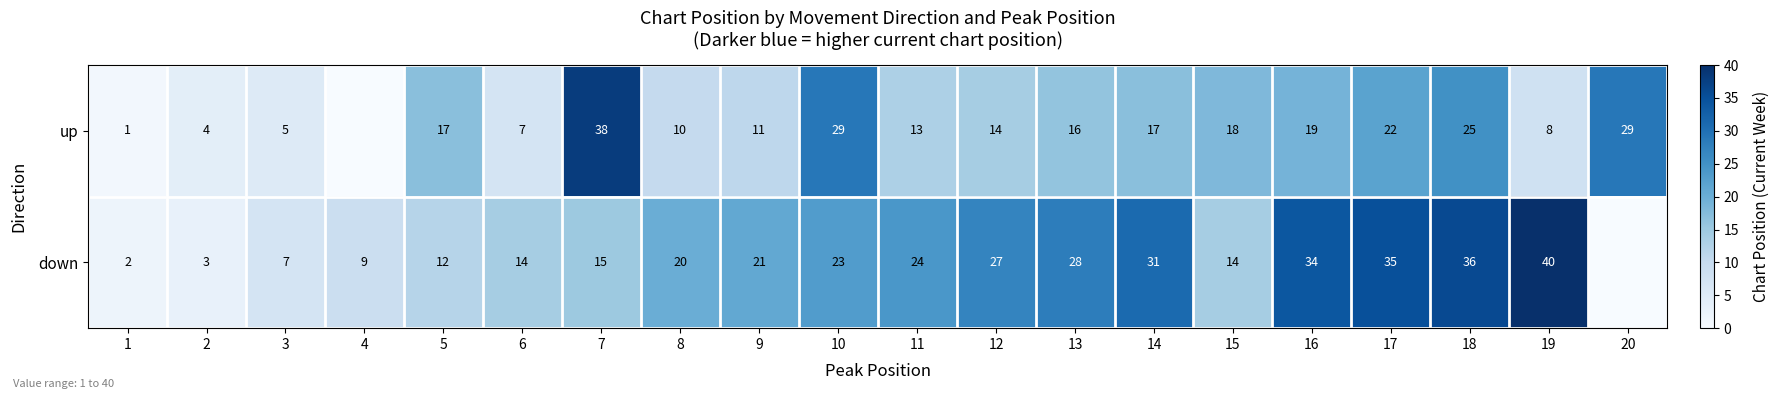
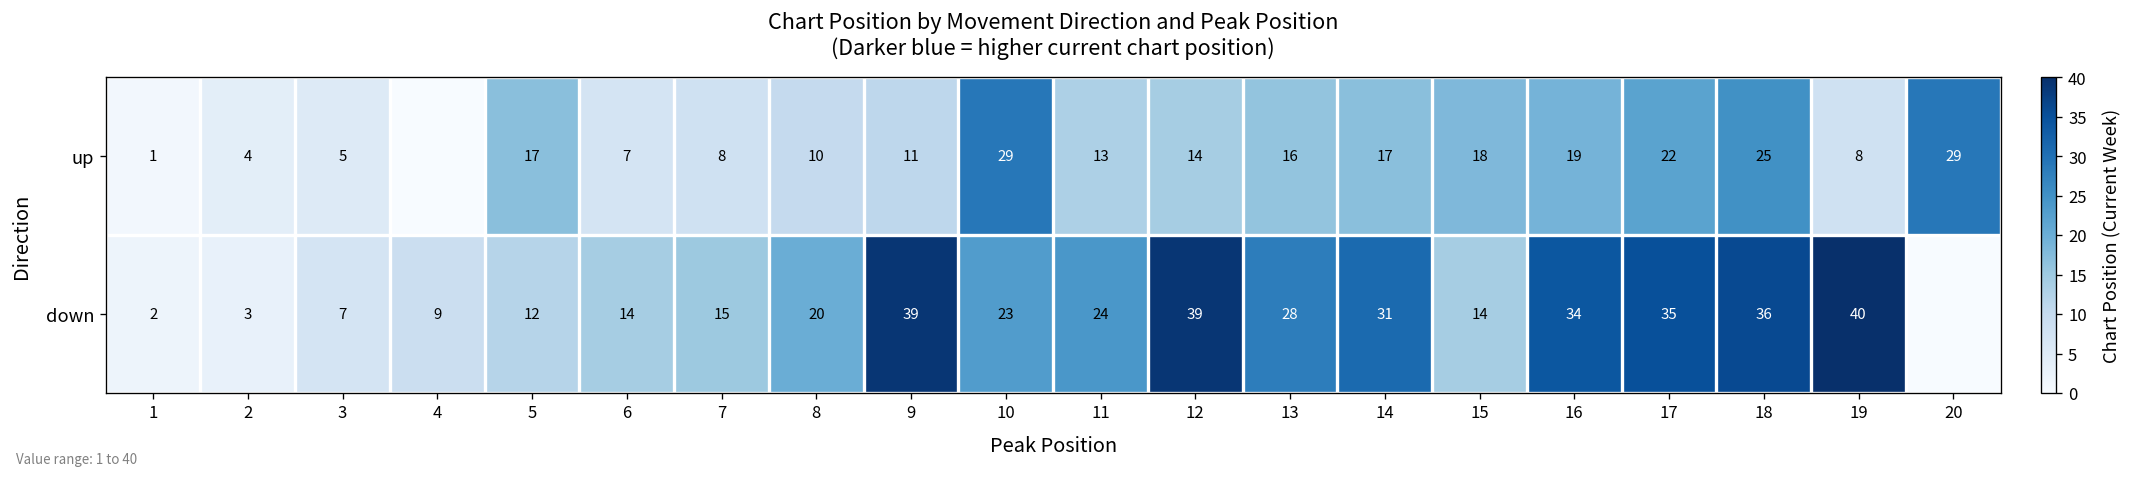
  {
    "up": {
      "1": 1,
      "2": 4,
      "3": 5,
      "5": 17,
      "6": 7,
-     "7": 38,
+     "7": 8,
      "8": 10,
      "9": 11,
      "10": 29,
      "11": 13,
      "12": 14,
      "13": 16,
      "14": 17,
      "15": 18,
      "16": 19,
      "17": 22,
      "18": 25,
      "19": 8,
      "20": 29
    },
    "down": {
      "1": 2,
      "2": 3,
      "3": 7,
      "4": 9,
      "5": 12,
      "6": 14,
      "7": 15,
      "8": 20,
-     "9": 21,
+     "9": 39,
      "10": 23,
      "11": 24,
-     "12": 27,
+     "12": 39,
      "13": 28,
      "14": 31,
      "15": 14,
      "16": 34,
      "17": 35,
      "18": 36,
      "19": 40
    }
  }
